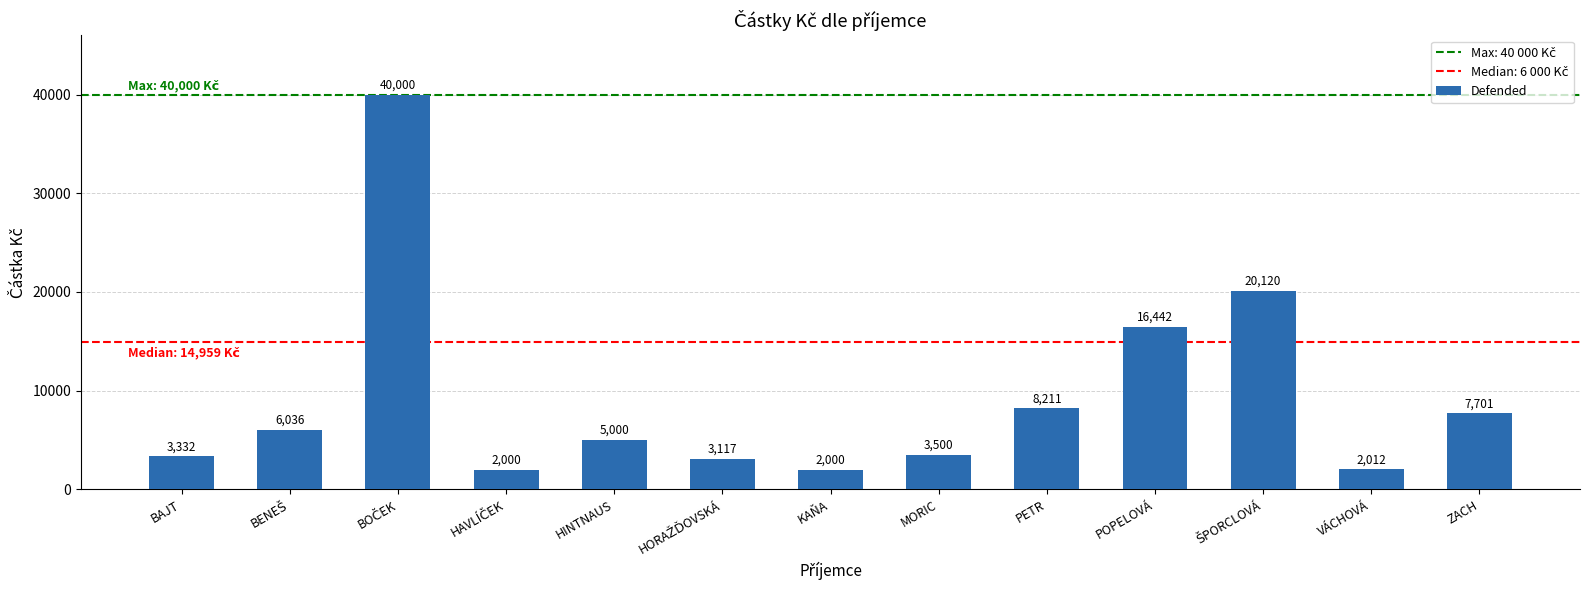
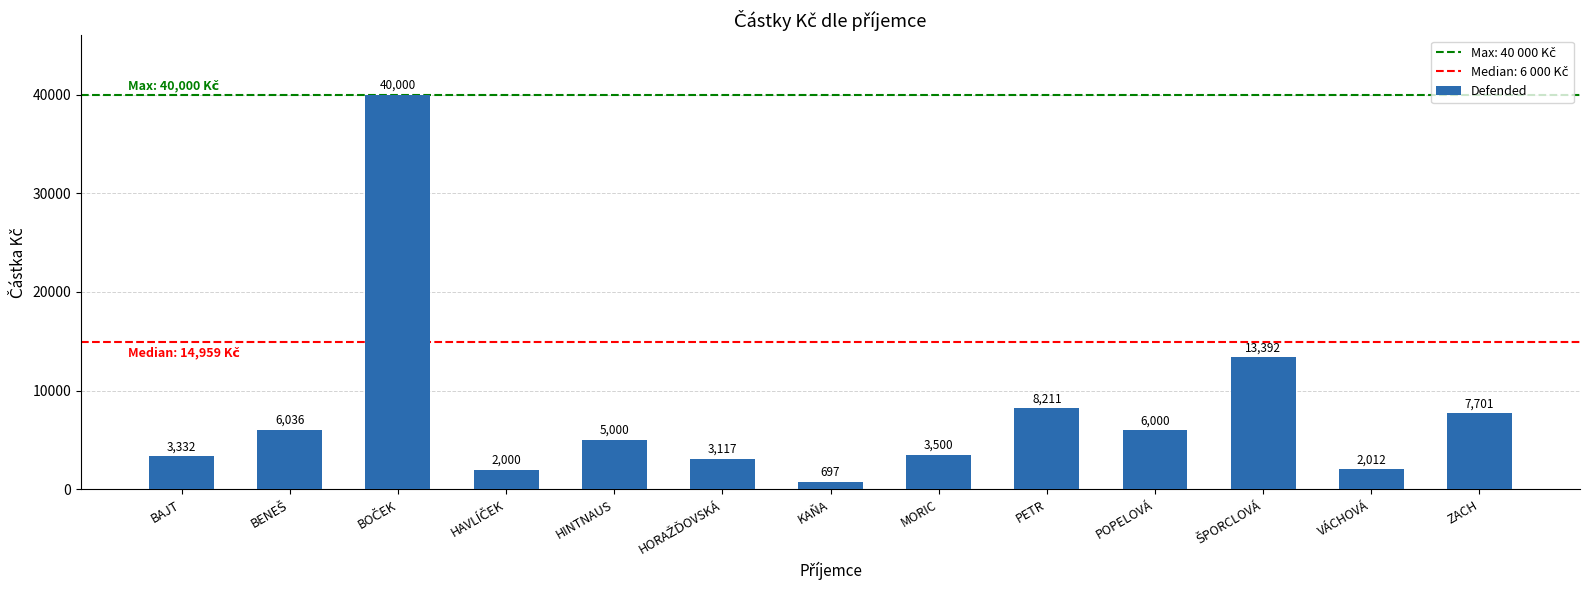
  {
    "BAJT": "3,332",
    "BENEŠ": "6,036",
    "BOČEK": "40,000",
    "HAVLÍČEK": "2,000",
    "HINTNAUS": "5,000",
    "HORAŽĎOVSKÁ": "3,117",
-   "KAŇA": "2,000",
+   "KAŇA": "697",
    "MORIC": "3,500",
    "PETR": "8,211",
-   "POPELOVÁ": "16,442",
-   "ŠPORCLOVÁ": "20,120",
+   "POPELOVÁ": "6,000",
+   "ŠPORCLOVÁ": "13,392",
    "VÁCHOVÁ": "2,012",
    "ZACH": "7,701"
  }
